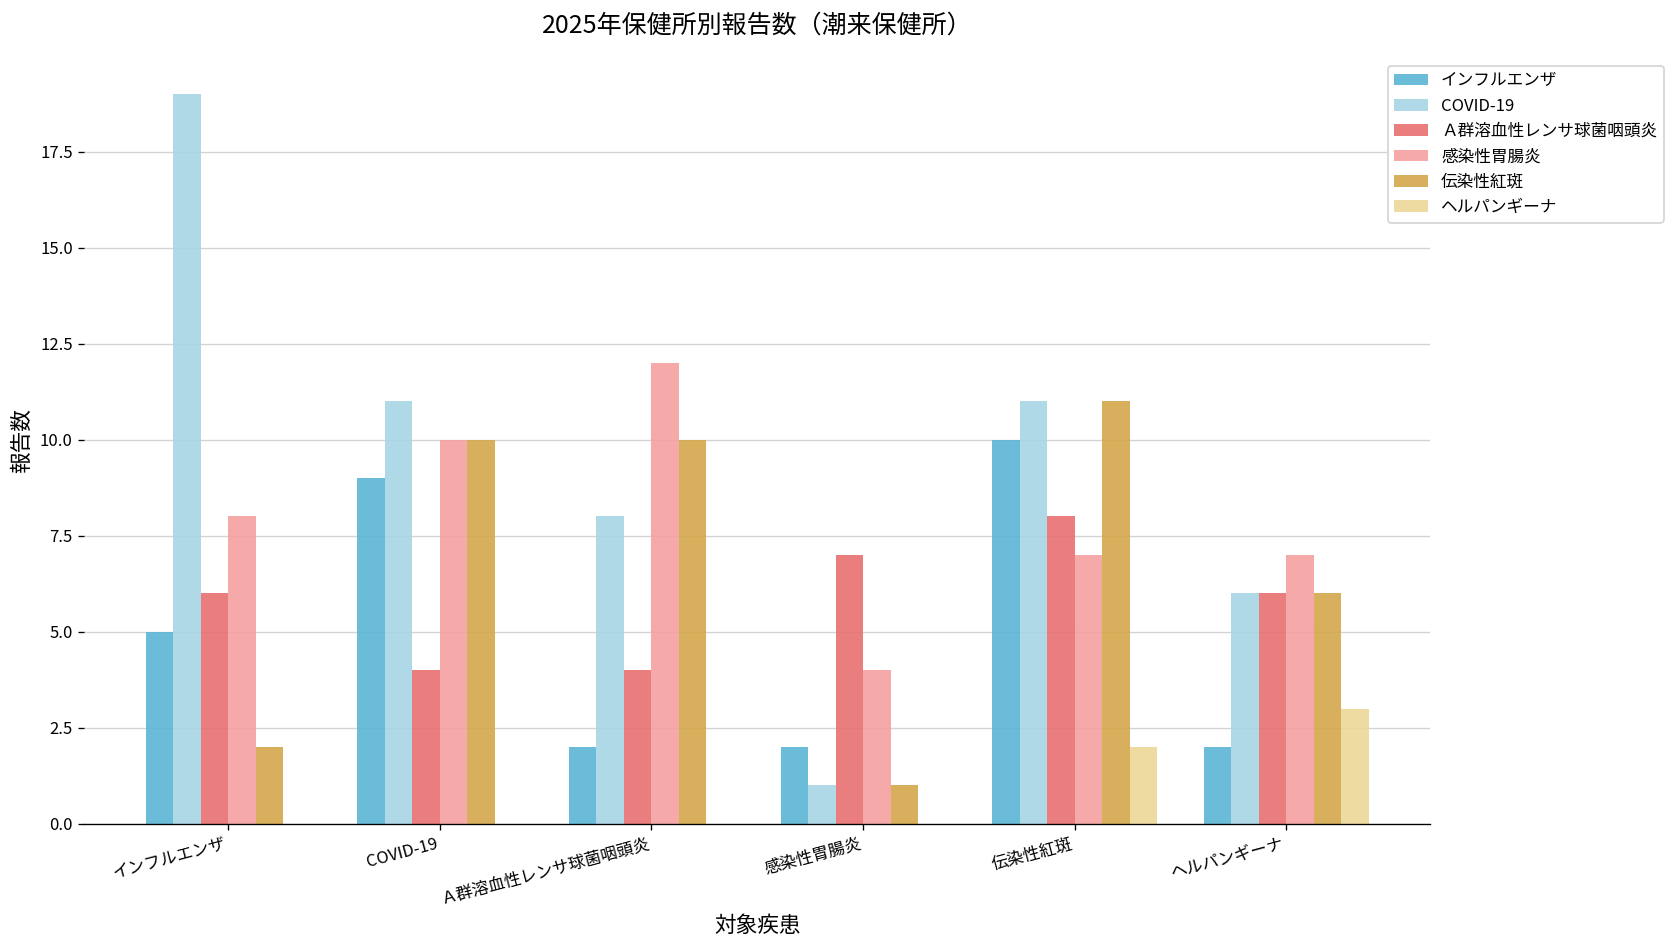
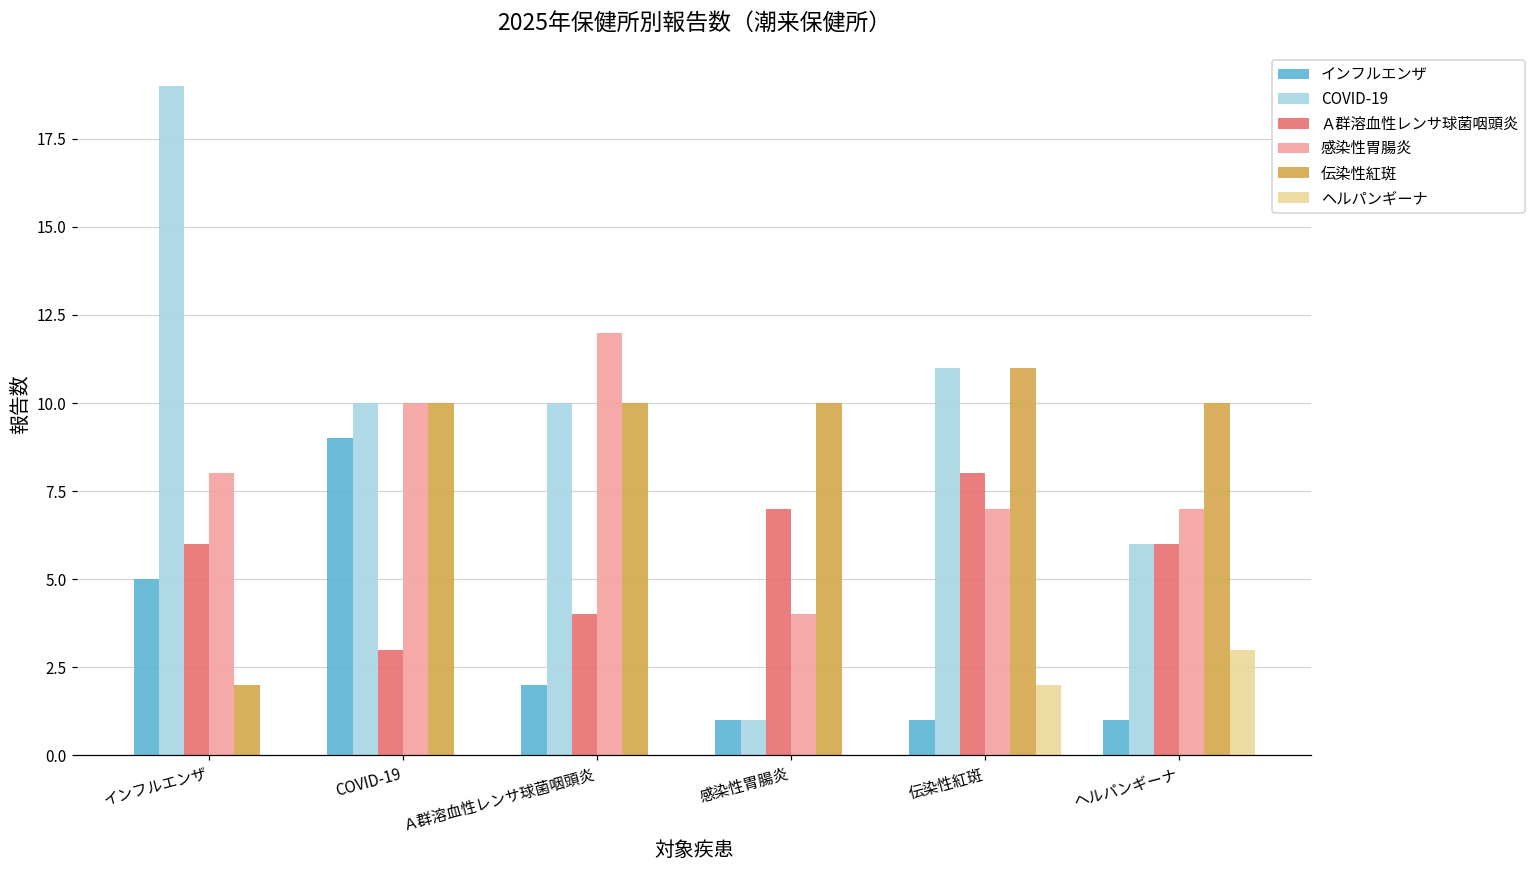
  {
    "インフルエンザ": {
      "インフルエンザ": 5,
      "COVID-19": 9,
      "Ａ群溶血性レンサ球菌咽頭炎": 2,
-     "感染性胃腸炎": 2,
-     "伝染性紅斑": 10,
-     "ヘルパンギーナ": 2
+     "感染性胃腸炎": 1,
+     "伝染性紅斑": 1,
+     "ヘルパンギーナ": 1
    },
    "COVID-19": {
      "インフルエンザ": 19,
-     "COVID-19": 11,
-     "Ａ群溶血性レンサ球菌咽頭炎": 8,
+     "COVID-19": 10,
+     "Ａ群溶血性レンサ球菌咽頭炎": 10,
      "感染性胃腸炎": 1,
      "伝染性紅斑": 11,
      "ヘルパンギーナ": 6
    },
    "Ａ群溶血性レンサ球菌咽頭炎": {
      "インフルエンザ": 6,
-     "COVID-19": 4,
+     "COVID-19": 3,
      "Ａ群溶血性レンサ球菌咽頭炎": 4,
      "感染性胃腸炎": 7,
      "伝染性紅斑": 8,
      "ヘルパンギーナ": 6
    },
    "伝染性紅斑": {
      "インフルエンザ": 2,
      "COVID-19": 10,
      "Ａ群溶血性レンサ球菌咽頭炎": 10,
-     "感染性胃腸炎": 1,
+     "感染性胃腸炎": 10,
      "伝染性紅斑": 11,
-     "ヘルパンギーナ": 6
+     "ヘルパンギーナ": 10
    }
  }
